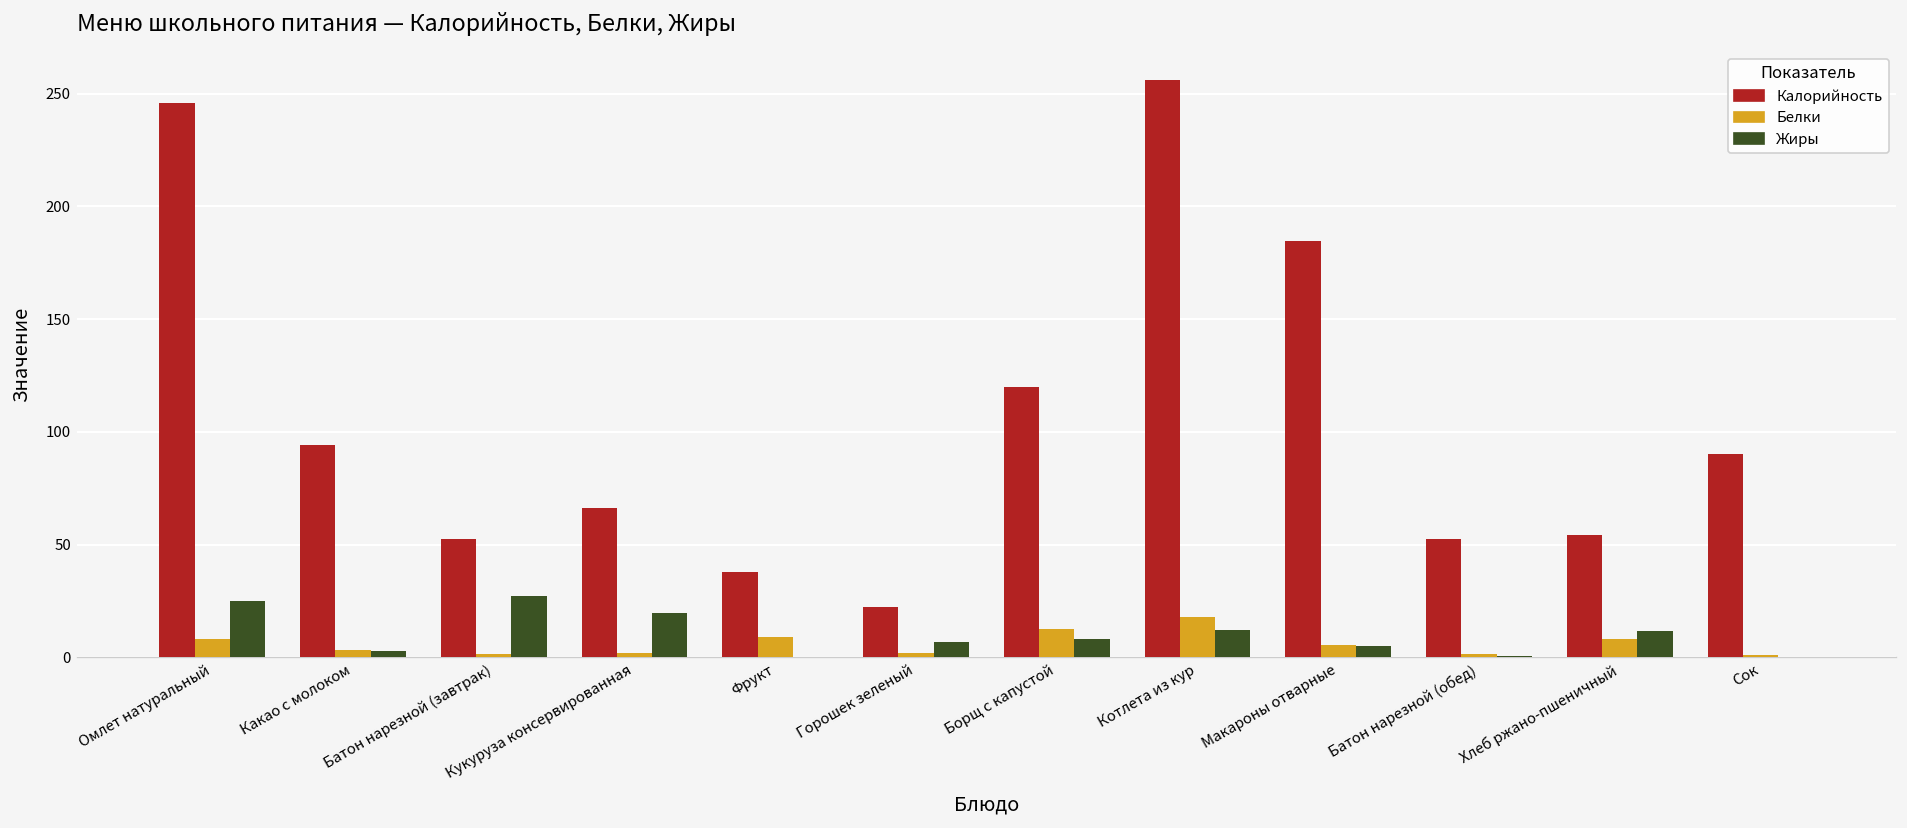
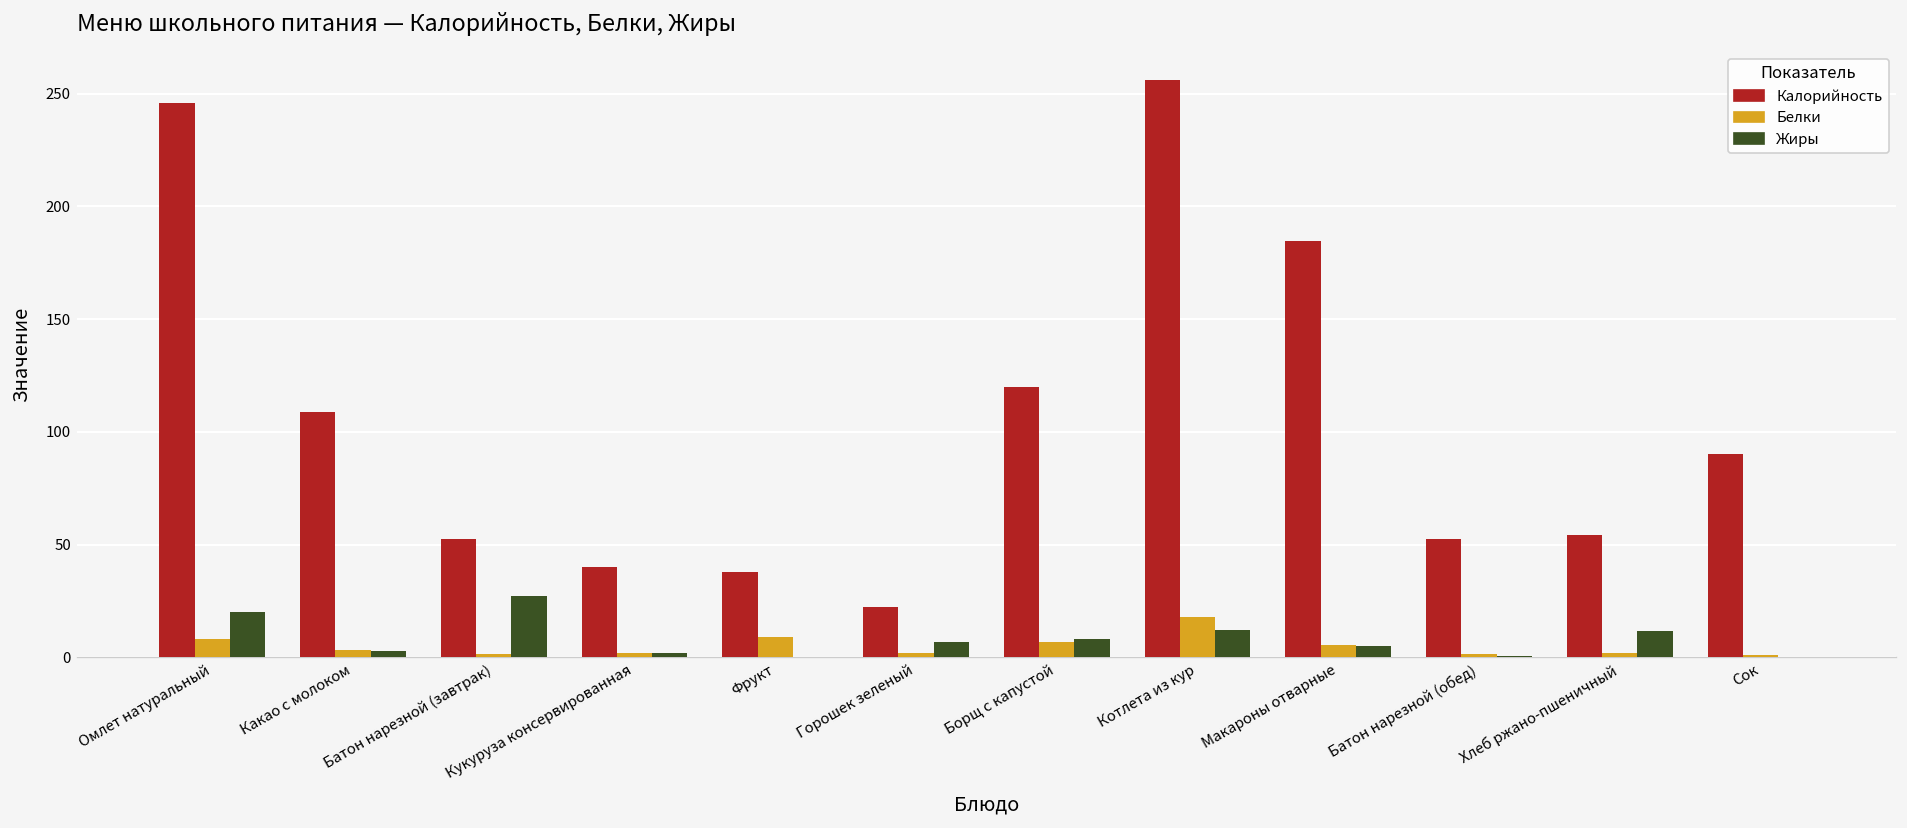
  {
    "Калорийность": {
      "Омлет натуральный": 246,
-     "Какао с молоком": 94,
+     "Какао с молоком": 109,
      "Батон нарезной (завтрак)": 52,
-     "Кукуруза консервированная": 66,
+     "Кукуруза консервированная": 40,
      "Фрукт": 38,
      "Горошек зеленый": 22,
      "Борщ с капустой": 120,
      "Котлета из кур": 256,
      "Макароны отварные": 185,
      "Батон нарезной (обед)": 52,
      "Хлеб ржано-пшеничный": 54,
      "Сок": 90
    },
    "Белки": {
      "Омлет натуральный": 8,
      "Какао с молоком": 3,
      "Батон нарезной (завтрак)": 2,
      "Кукуруза консервированная": 2,
      "Фрукт": 9,
      "Горошек зеленый": 2,
-     "Борщ с капустой": 12,
+     "Борщ с капустой": 7,
      "Котлета из кур": 18,
      "Макароны отварные": 6,
      "Батон нарезной (обед)": 2,
-     "Хлеб ржано-пшеничный": 8
+     "Хлеб ржано-пшеничный": 2
    },
    "Жиры": {
-     "Омлет натуральный": 25,
+     "Омлет натуральный": 20,
      "Какао с молоком": 3,
      "Батон нарезной (завтрак)": 27,
-     "Кукуруза консервированная": 20,
+     "Кукуруза консервированная": 2,
      "Горошек зеленый": 7,
      "Борщ с капустой": 8,
      "Котлета из кур": 12,
      "Макароны отварные": 5,
      "Хлеб ржано-пшеничный": 12
    }
  }
